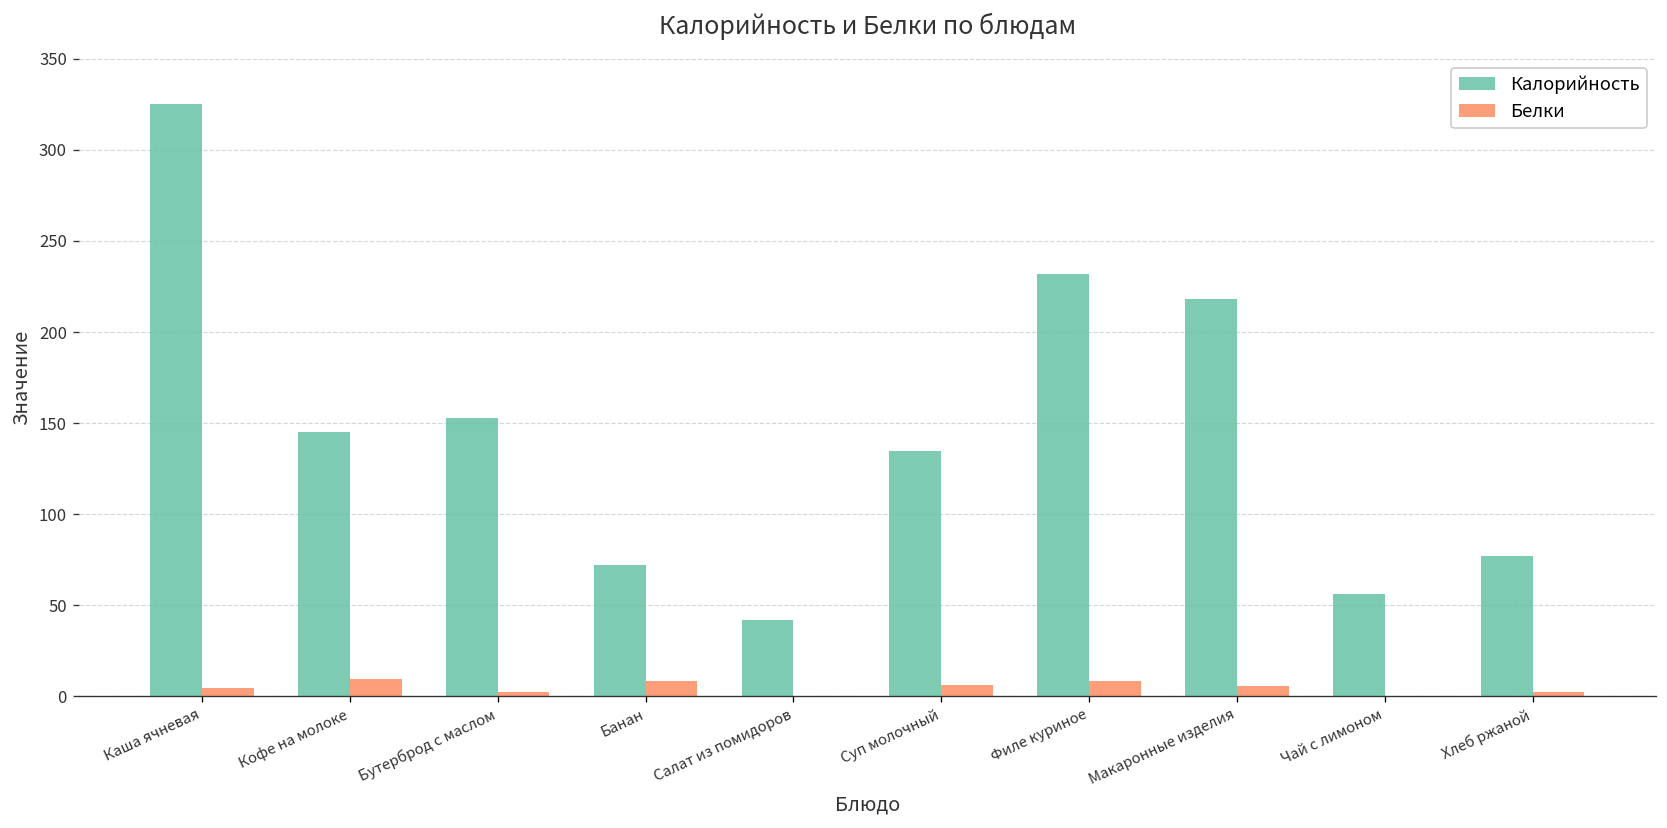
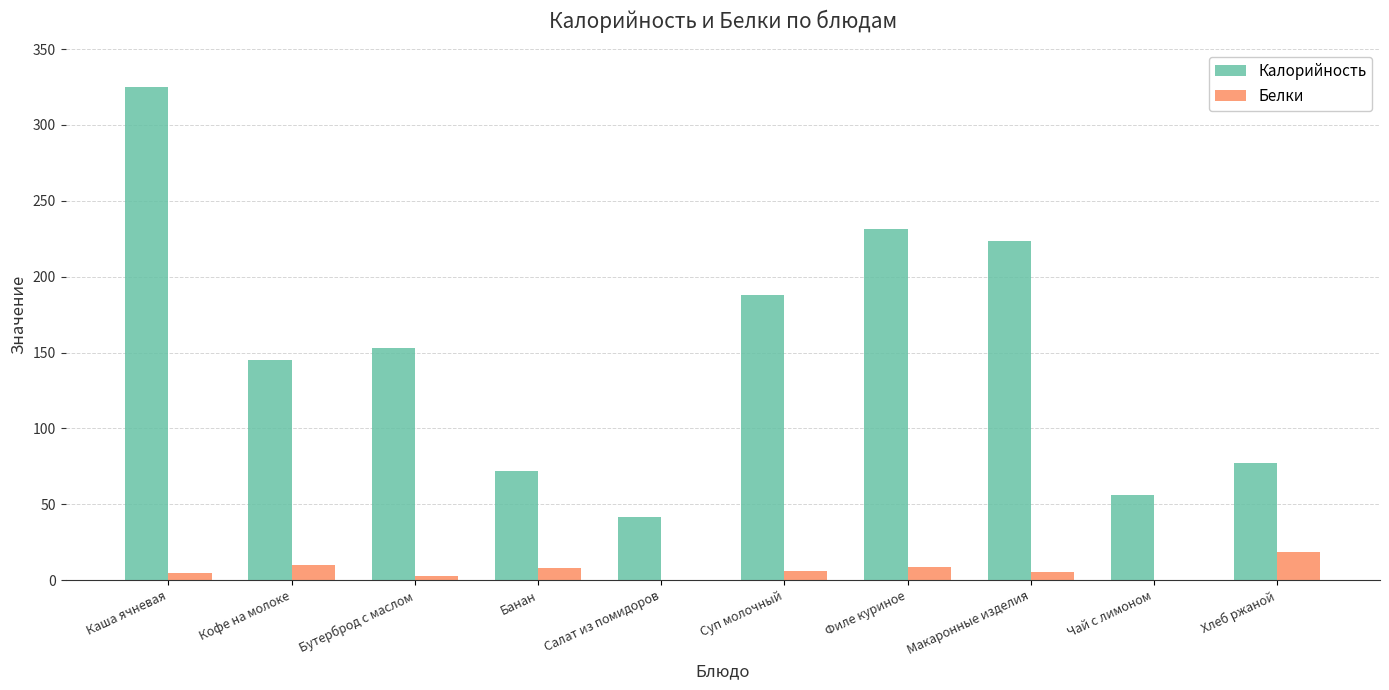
  {
    "Калорийность": {
      "Каша ячневая": 325,
      "Кофе на молоке": 145,
      "Бутерброд с маслом": 153,
      "Банан": 72,
      "Салат из помидоров": 42,
-     "Суп молочный": 135,
+     "Суп молочный": 188,
      "Филе куриное": 232,
-     "Макаронные изделия": 218,
+     "Макаронные изделия": 223,
      "Чай с лимоном": 56,
      "Хлеб ржаной": 77
    },
    "Белки": {
      "Каша ячневая": 5,
      "Кофе на молоке": 10,
      "Бутерброд с маслом": 2,
      "Банан": 8,
      "Суп молочный": 6,
      "Филе куриное": 8,
      "Макаронные изделия": 6,
-     "Хлеб ржаной": 2
+     "Хлеб ржаной": 19
    }
  }
